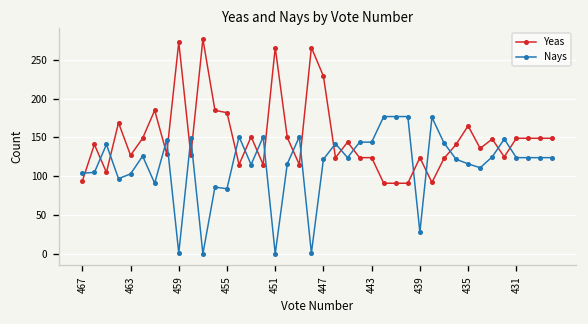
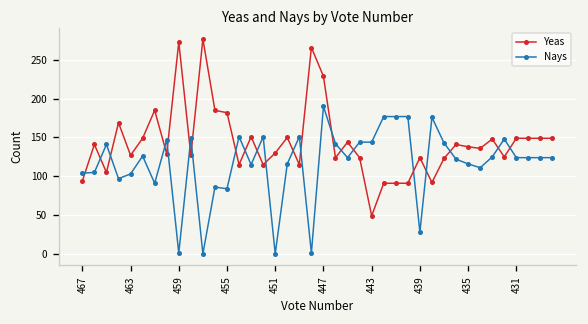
  {
    "Yeas": {
      "467": 90,
      "463": 130,
      "459": 270,
      "455": 180,
-     "451": 270,
+     "451": 130,
      "447": 230,
-     "443": 120,
+     "443": 50,
      "439": 120,
-     "435": 170,
+     "435": 140,
      "431": 150
    },
    "Nays": {
      "467": 100,
      "463": 100,
      "459": 0,
      "455": 80,
      "451": 0,
-     "447": 120,
+     "447": 190,
      "443": 140,
      "439": 30,
      "435": 120,
      "431": 120
    }
  }
